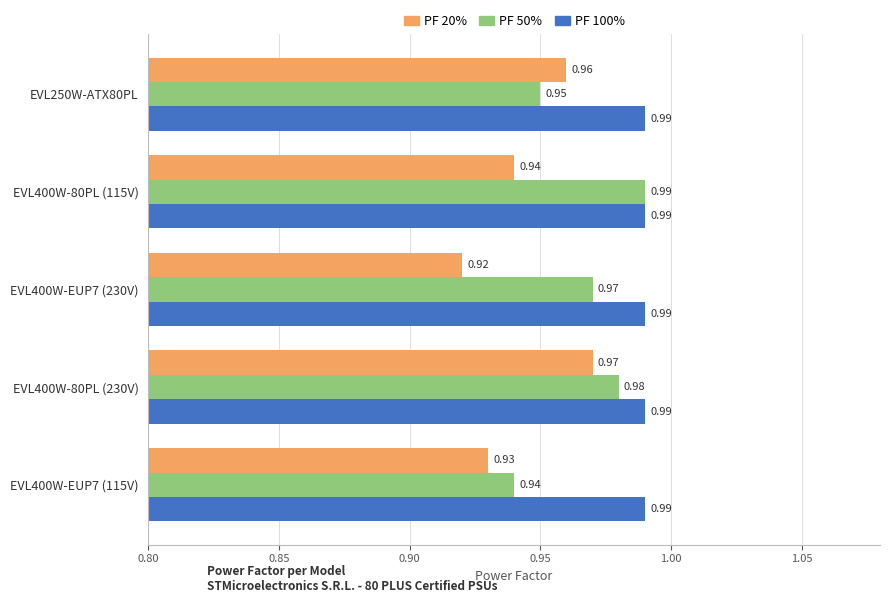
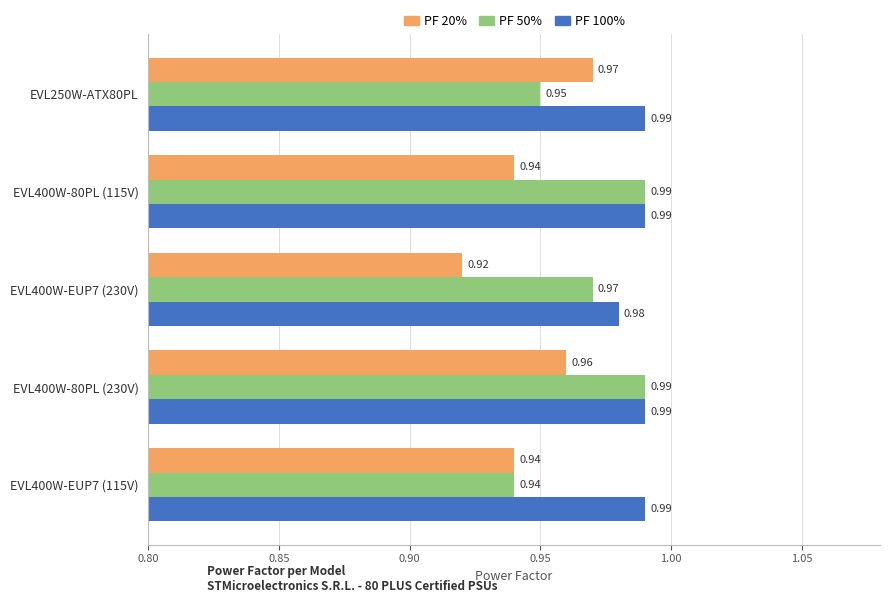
  {
    "PF 20%": {
-     "EVL250W-ATX80PL": 0.96,
+     "EVL250W-ATX80PL": 0.97,
      "EVL400W-80PL (115V)": 0.94,
      "EVL400W-EUP7 (230V)": 0.92,
-     "EVL400W-80PL (230V)": 0.97,
-     "EVL400W-EUP7 (115V)": 0.93
+     "EVL400W-80PL (230V)": 0.96,
+     "EVL400W-EUP7 (115V)": 0.94
    },
    "PF 50%": {
      "EVL250W-ATX80PL": 0.95,
      "EVL400W-80PL (115V)": 0.99,
      "EVL400W-EUP7 (230V)": 0.97,
-     "EVL400W-80PL (230V)": 0.98,
+     "EVL400W-80PL (230V)": 0.99,
      "EVL400W-EUP7 (115V)": 0.94
    },
    "PF 100%": {
      "EVL250W-ATX80PL": 0.99,
      "EVL400W-80PL (115V)": 0.99,
-     "EVL400W-EUP7 (230V)": 0.99,
+     "EVL400W-EUP7 (230V)": 0.98,
      "EVL400W-80PL (230V)": 0.99,
      "EVL400W-EUP7 (115V)": 0.99
    }
  }
